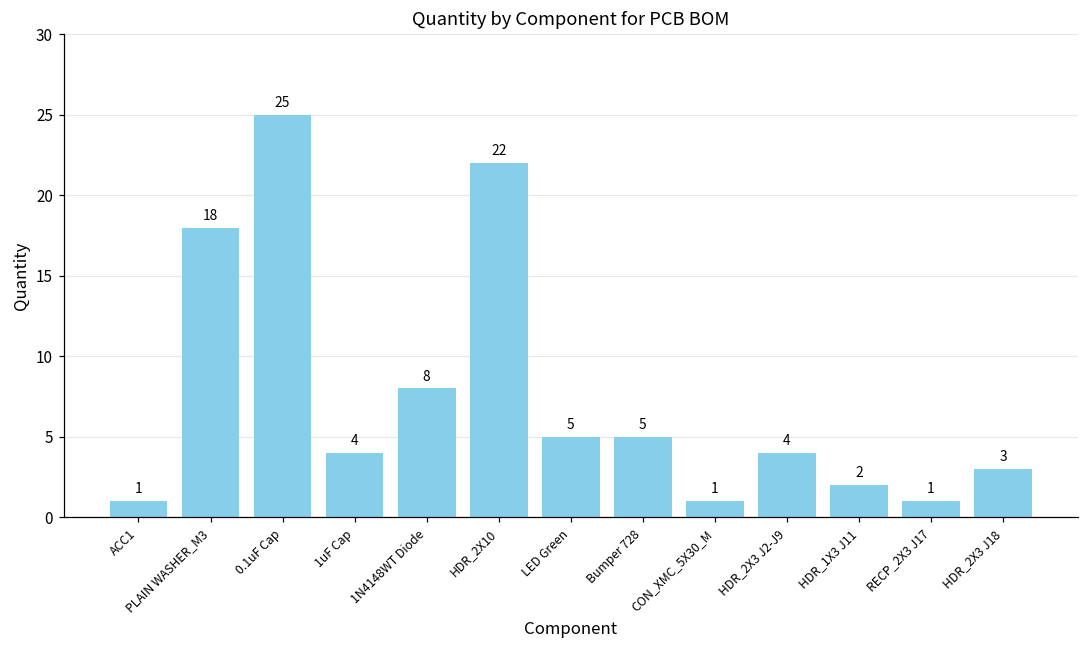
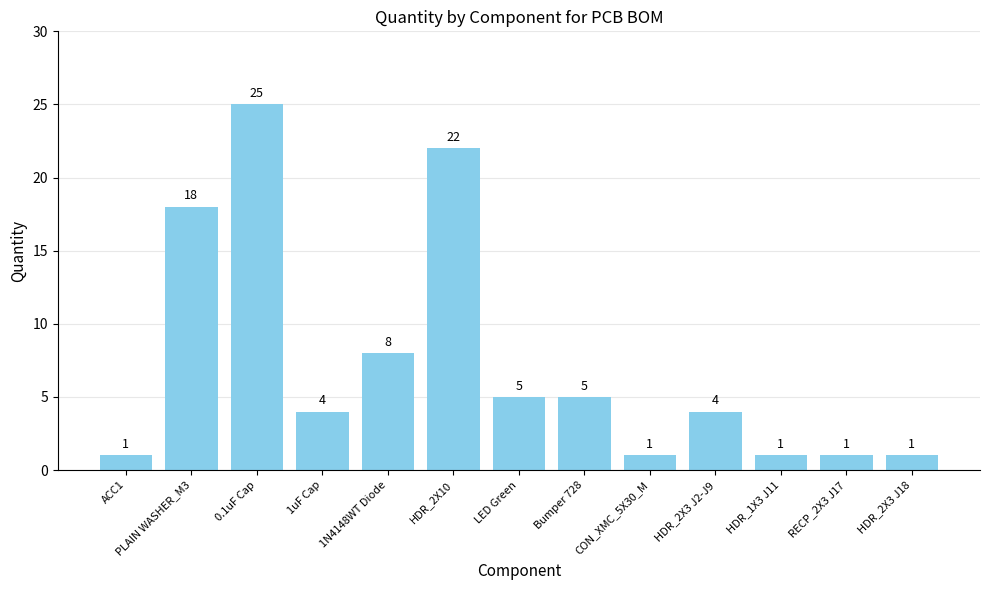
  {
    "ACC1": 1,
    "PLAIN WASHER_M3": 18,
    "0.1uF Cap": 25,
    "1uF Cap": 4,
    "1N4148WT Diode": 8,
    "HDR_2X10": 22,
    "LED Green": 5,
    "Bumper 728": 5,
    "CON_XMC_5X30_M": 1,
    "HDR_2X3 J2-J9": 4,
-   "HDR_1X3 J11": 2,
+   "HDR_1X3 J11": 1,
    "RECP_2X3 J17": 1,
-   "HDR_2X3 J18": 3
+   "HDR_2X3 J18": 1
  }
